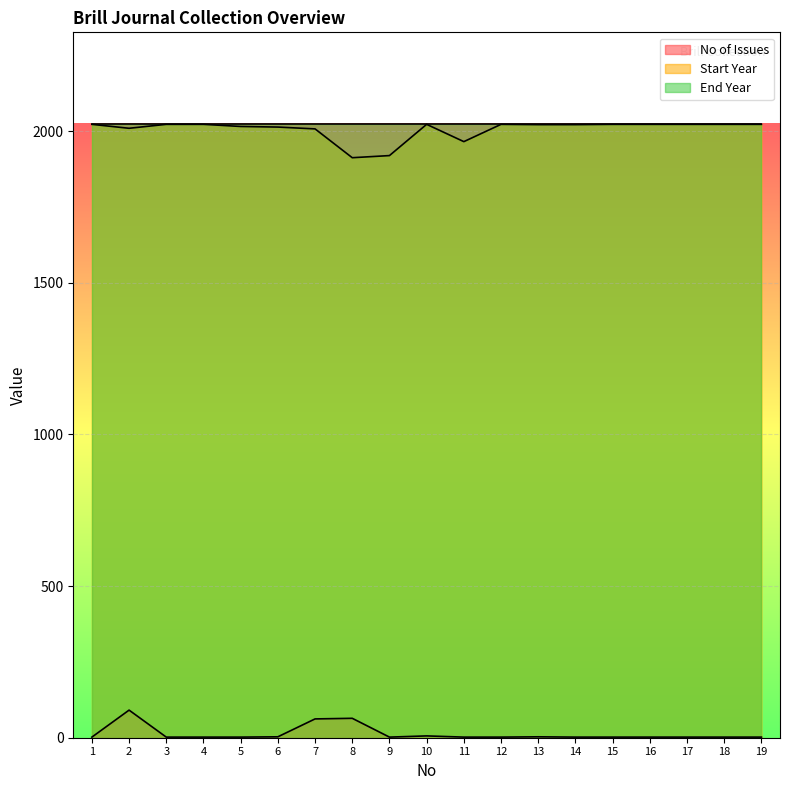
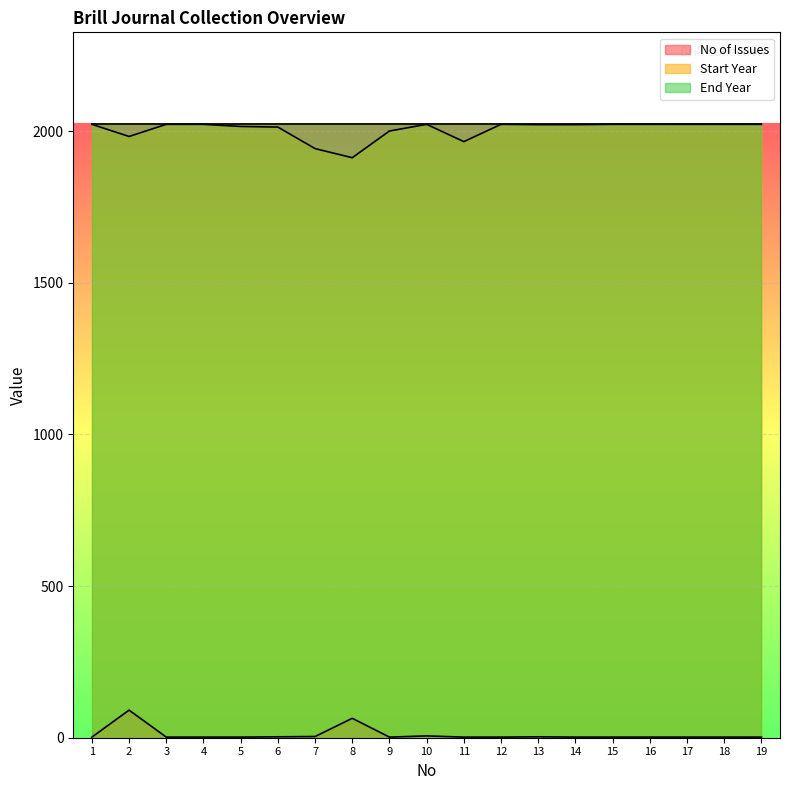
  {
    "No of Issues": {
      "1": 0,
      "2": 90,
      "3": 0,
      "4": 0,
      "5": 0,
      "6": 0,
-     "7": 60,
+     "7": 0,
      "8": 60,
      "9": 0,
      "10": 10,
      "11": 0,
      "12": 0,
      "13": 0,
      "14": 0,
      "15": 0,
      "16": 0,
      "17": 0,
      "18": 0,
      "19": 0
    },
    "Start Year": {
-     "2": 2010,
+     "2": 1980,
      "6": 2010,
-     "7": 2010,
+     "7": 1940,
      "8": 1910,
-     "9": 1920,
+     "9": 2000,
      "11": 1970
    },
    "End Year": {
      "2": 2020,
      "6": 2020,
      "7": 2020,
      "8": 2020,
      "9": 2020,
      "11": 2020
    }
  }
